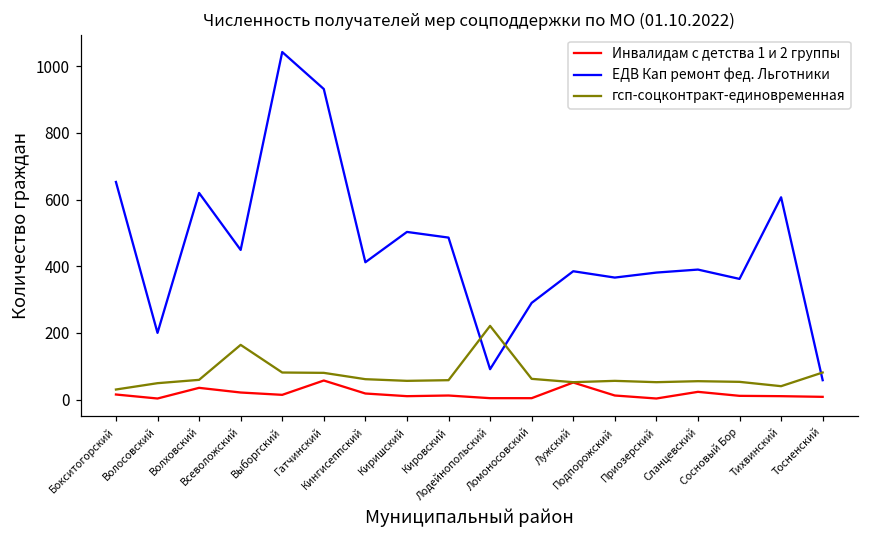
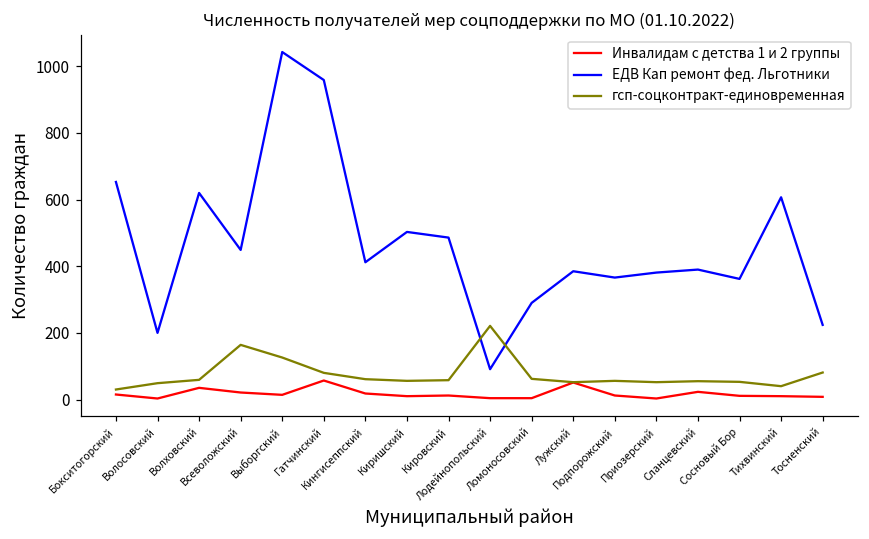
  {
    "Инвалидам с детства 1 и 2 группы": {
      "Бокситогорский": 20,
      "Волосовский": 0,
      "Волховский": 40,
      "Всеволожский": 20,
      "Выборгский": 10,
      "Гатчинский": 60,
      "Кингисеппский": 20,
      "Киришский": 10,
      "Кировский": 10,
      "Лодейнопольский": 0,
      "Ломоносовский": 0,
      "Подпорожский": 10,
      "Приозерский": 0,
      "Сланцевский": 20,
      "Сосновый Бор": 10,
      "Тихвинский": 10,
      "Тосненский": 10
    },
    "ЕДВ Кап ремонт фед. Льготники": {
      "Бокситогорский": 650,
      "Волосовский": 200,
      "Волховский": 620,
      "Всеволожский": 450,
      "Выборгский": 1040,
-     "Гатчинский": 930,
+     "Гатчинский": 960,
      "Кингисеппский": 410,
      "Киришский": 500,
      "Кировский": 490,
      "Лодейнопольский": 90,
      "Ломоносовский": 290,
      "Лужский": 390,
      "Подпорожский": 370,
      "Приозерский": 380,
      "Сланцевский": 390,
      "Сосновый Бор": 360,
      "Тихвинский": 610,
-     "Тосненский": 60
+     "Тосненский": 220
    },
    "гсп-соцконтракт-единовременная": {
      "Бокситогорский": 30,
      "Волосовский": 50,
      "Волховский": 60,
      "Всеволожский": 160,
-     "Выборгский": 80,
+     "Выборгский": 130,
      "Гатчинский": 80,
      "Кингисеппский": 60,
      "Киришский": 60,
      "Кировский": 60,
      "Лодейнопольский": 220,
      "Ломоносовский": 60,
      "Подпорожский": 60,
      "Приозерский": 50,
      "Сланцевский": 60,
      "Сосновый Бор": 50,
      "Тихвинский": 40,
      "Тосненский": 80
    }
  }
